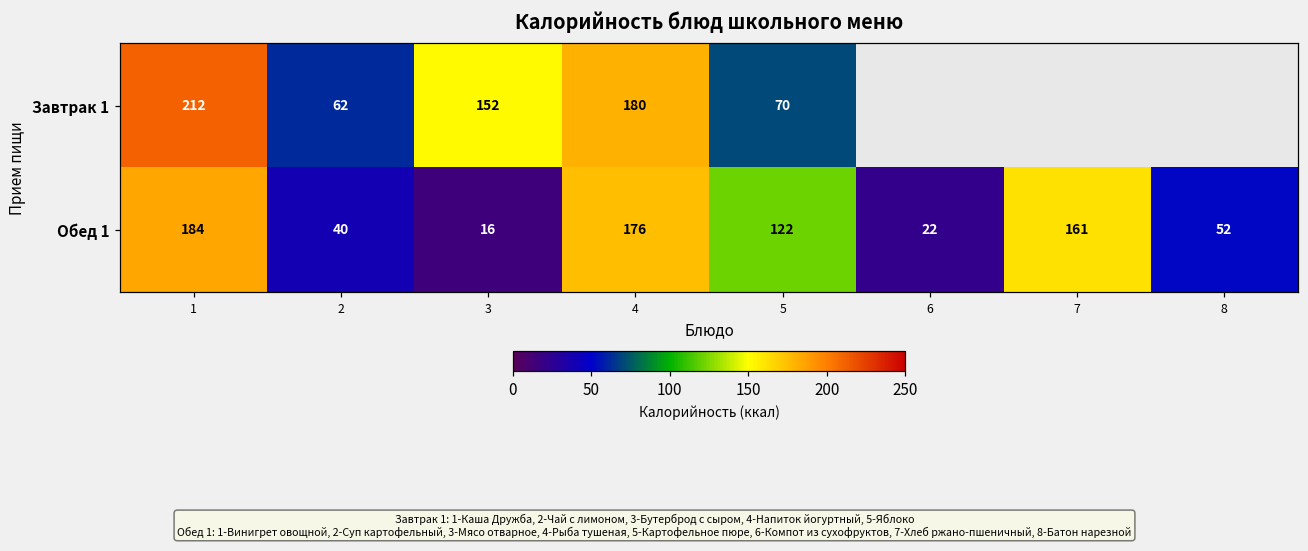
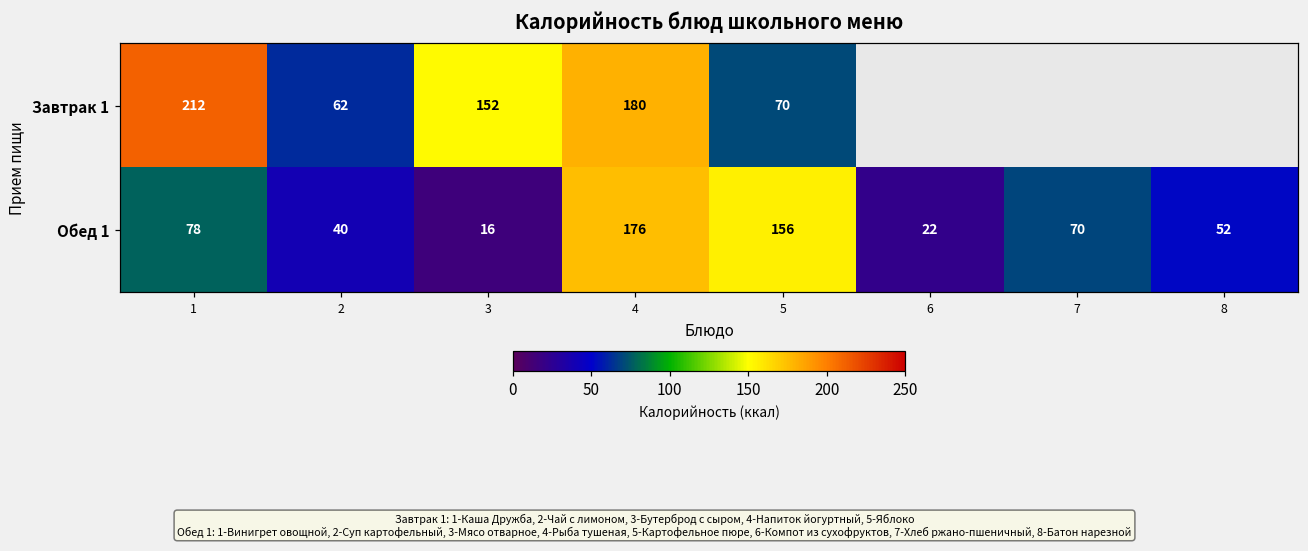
  {
    "Завтрак 1": {
      "1": 212,
      "2": 62,
      "3": 152,
      "4": 180,
      "5": 70
    },
    "Обед 1": {
-     "1": 184,
+     "1": 78,
      "2": 40,
      "3": 16,
      "4": 176,
-     "5": 122,
+     "5": 156,
      "6": 22,
-     "7": 161,
+     "7": 70,
      "8": 52
    }
  }
